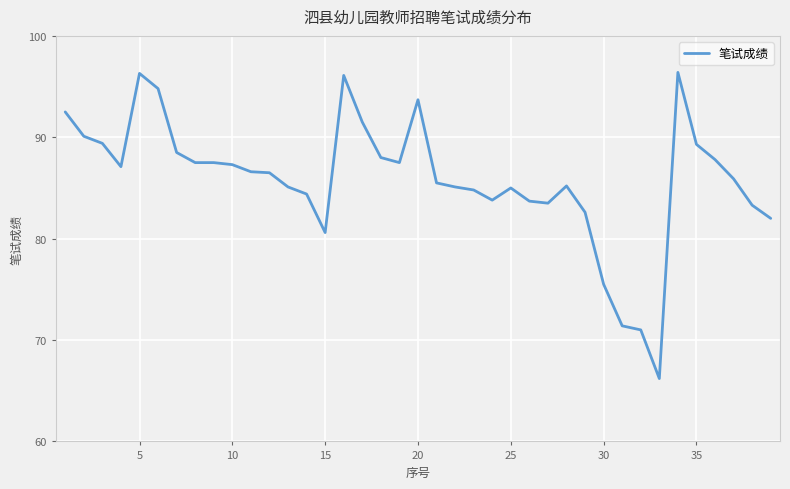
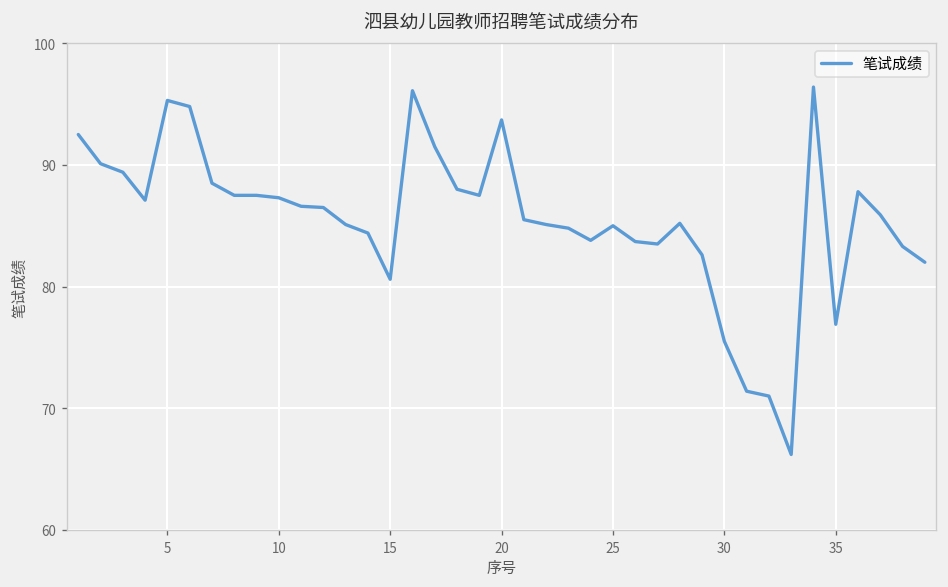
  {
-   "5": 96.3,
+   "5": 95.3,
    "10": 87.3,
    "15": 80.6,
    "20": 93.7,
    "25": 85.0,
    "30": 75.5,
-   "35": 89.3
+   "35": 76.9
  }
